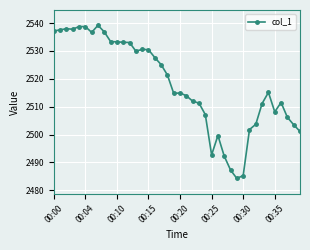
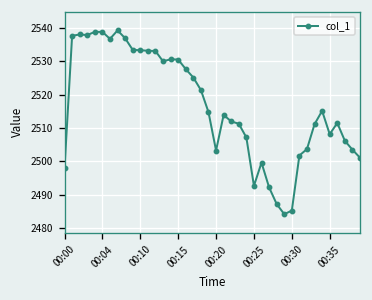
  {
-   "00:00": 2537,
+   "00:00": 2498,
    "00:15": 2530,
-   "00:20": 2515,
+   "00:20": 2503,
    "00:25": 2493,
    "00:30": 2485,
    "00:35": 2508
  }
